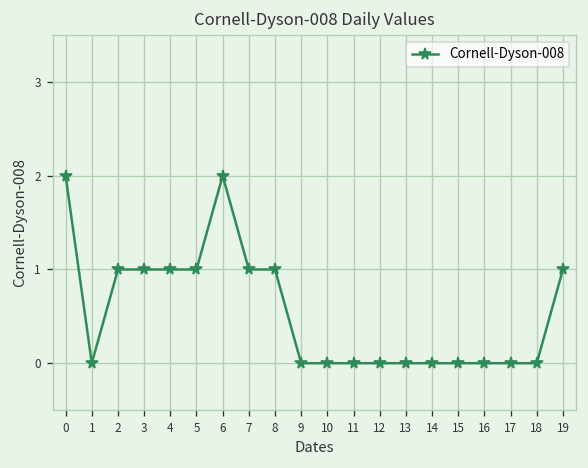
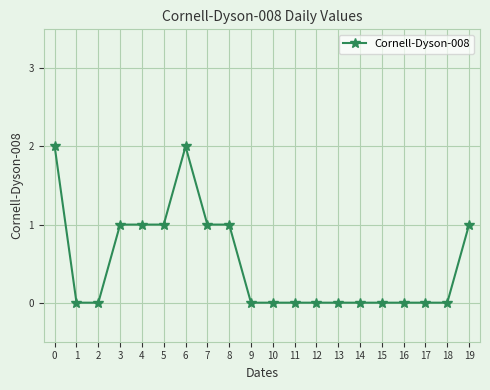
  {
    "0": 2,
    "1": 0,
-   "2": 1,
+   "2": 0,
    "3": 1,
    "4": 1,
    "5": 1,
    "6": 2,
    "7": 1,
    "8": 1,
    "9": 0,
    "10": 0,
    "11": 0,
    "12": 0,
    "13": 0,
    "14": 0,
    "15": 0,
    "16": 0,
    "17": 0,
    "18": 0,
    "19": 1
  }
